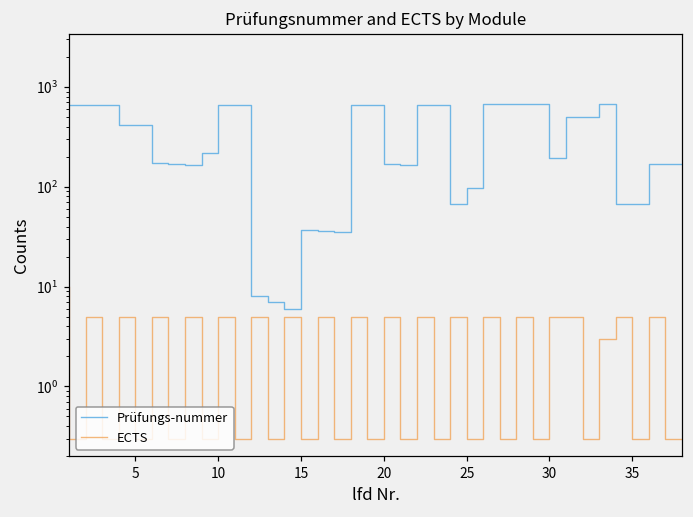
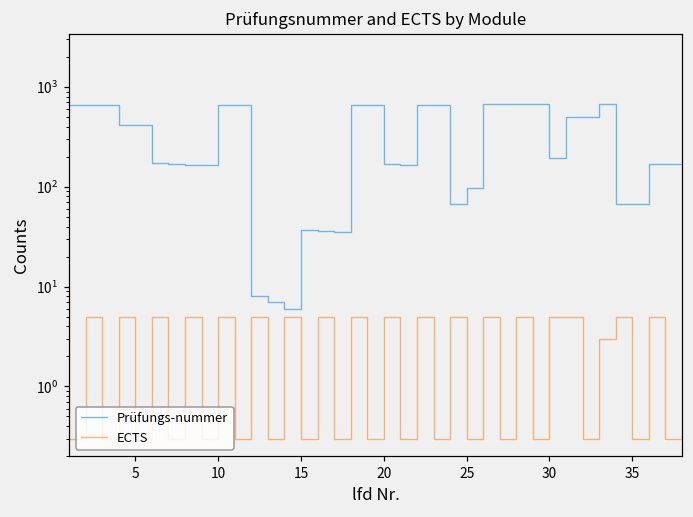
  {
    "Prüfungs-nummer": {
      "5": 400,
-     "10": 220,
+     "10": 170,
      "15": 6,
      "20": 700,
      "25": 70,
      "30": 700,
      "35": 70
    },
    "ECTS": {
      "5": 5,
      "15": 5,
      "20": 0.30,
      "25": 5,
      "30": 0.30,
      "35": 5
    }
  }
